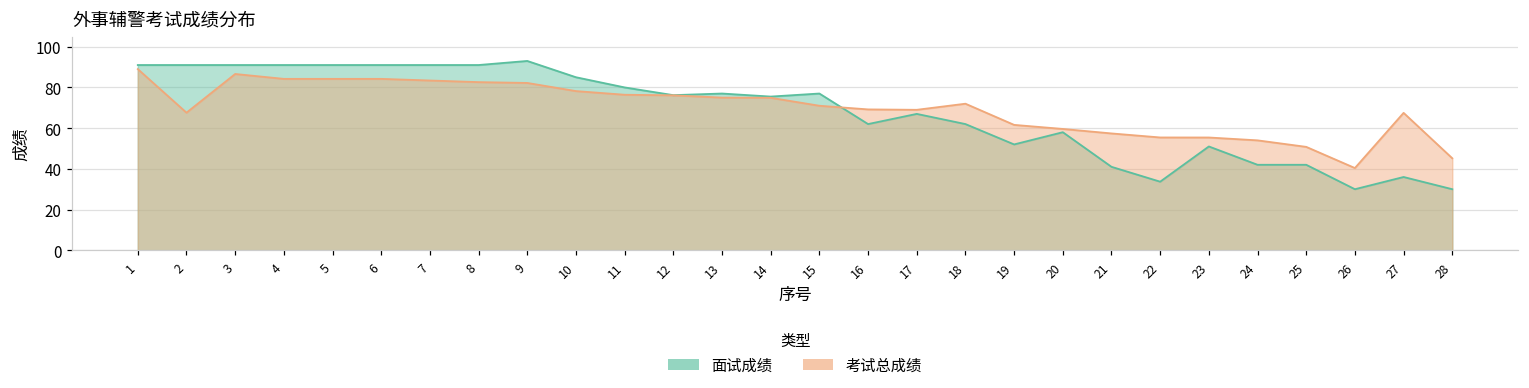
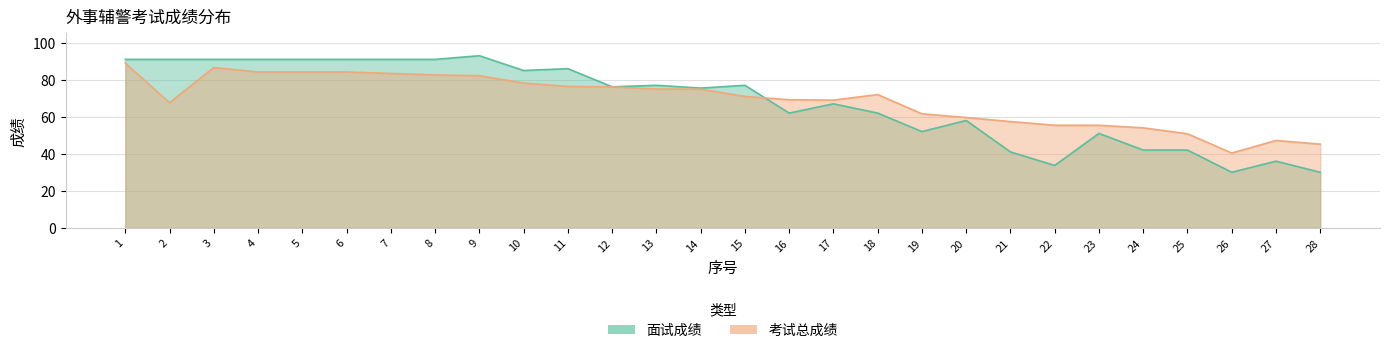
  {
    "面试成绩": {
      "1": 91,
      "2": 91,
      "3": 91,
      "4": 91,
      "5": 91,
      "6": 91,
      "7": 91,
      "8": 91,
      "9": 93,
      "10": 85,
-     "11": 80,
+     "11": 86,
      "13": 77,
      "15": 77,
      "16": 62,
      "17": 67,
      "18": 62,
      "19": 52,
      "20": 58,
      "21": 41,
      "22": 34,
      "23": 51,
      "24": 42,
      "25": 42,
      "26": 30,
      "27": 36,
      "28": 30
    },
    "考试总成绩": {
      "1": 89,
      "2": 68,
      "3": 87,
      "4": 84,
      "5": 84,
      "6": 84,
      "7": 83,
      "8": 83,
      "9": 82,
      "10": 78,
      "11": 76,
      "13": 75,
      "15": 71,
      "16": 69,
      "17": 69,
      "18": 72,
      "19": 62,
      "20": 60,
      "21": 57,
      "22": 55,
      "23": 55,
      "24": 54,
      "25": 51,
      "26": 40,
-     "27": 68,
+     "27": 47,
      "28": 45
    }
  }
